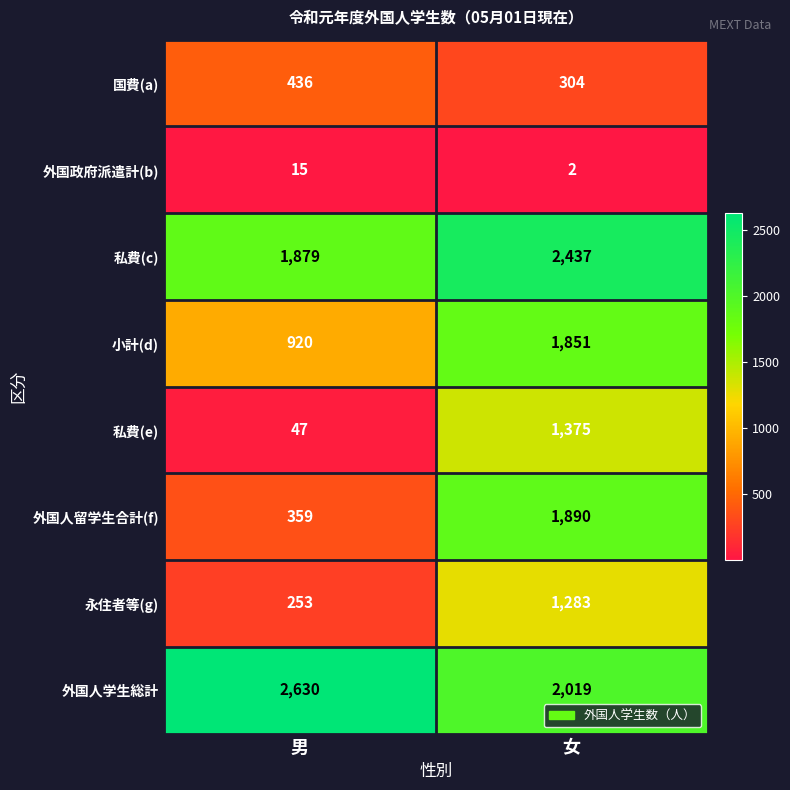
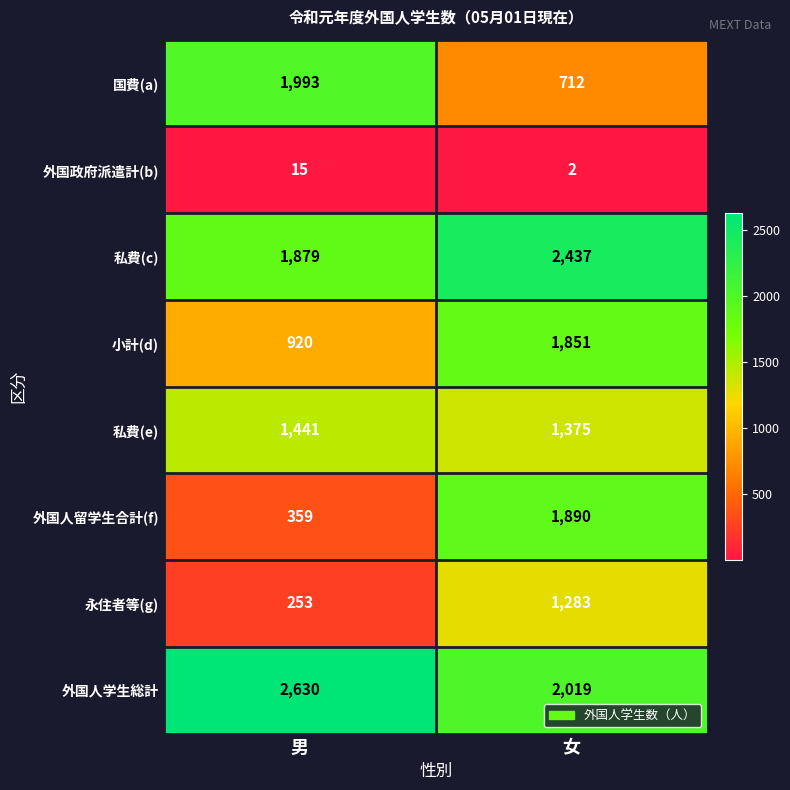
  {
    "国費(a)": {
-     "男": "436",
-     "女": "304"
+     "男": "1,993",
+     "女": "712"
    },
    "外国政府派遣計(b)": {
      "男": "15",
      "女": "2"
    },
    "私費(c)": {
      "男": "1,879",
      "女": "2,437"
    },
    "小計(d)": {
      "男": "920",
      "女": "1,851"
    },
    "私費(e)": {
-     "男": "47",
+     "男": "1,441",
      "女": "1,375"
    },
    "外国人留学生合計(f)": {
      "男": "359",
      "女": "1,890"
    },
    "永住者等(g)": {
      "男": "253",
      "女": "1,283"
    },
    "外国人学生総計": {
      "男": "2,630",
      "女": "2,019"
    }
  }
